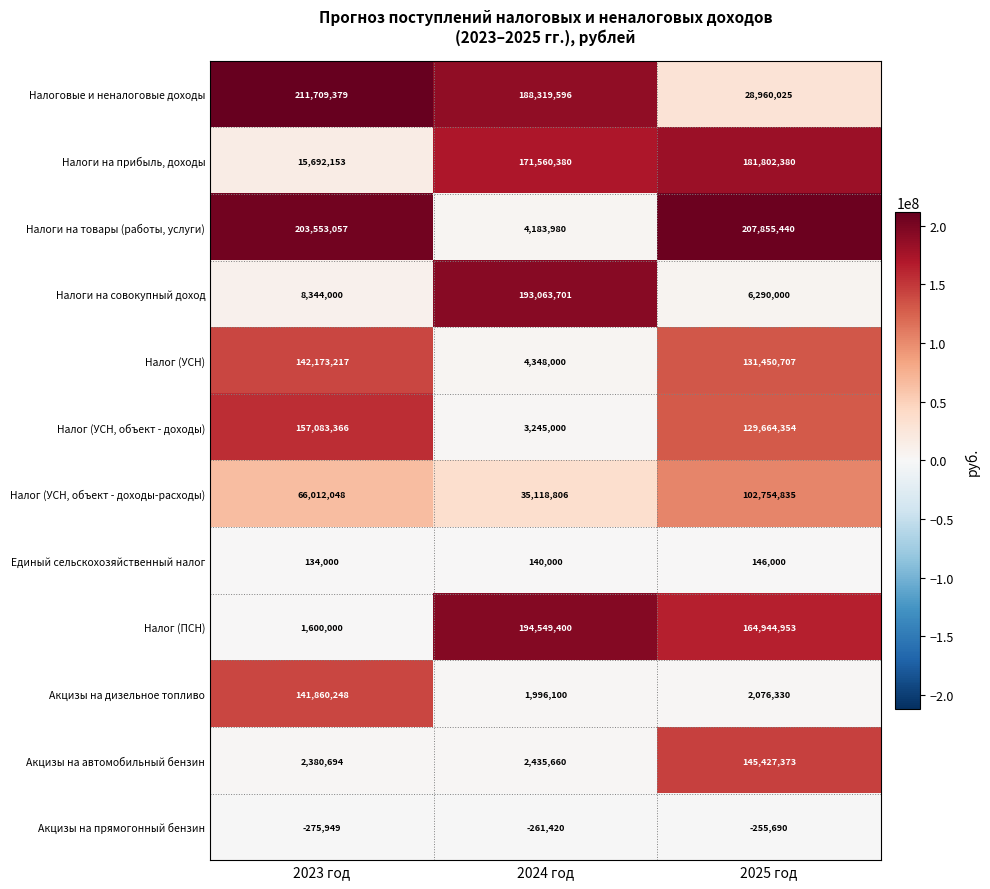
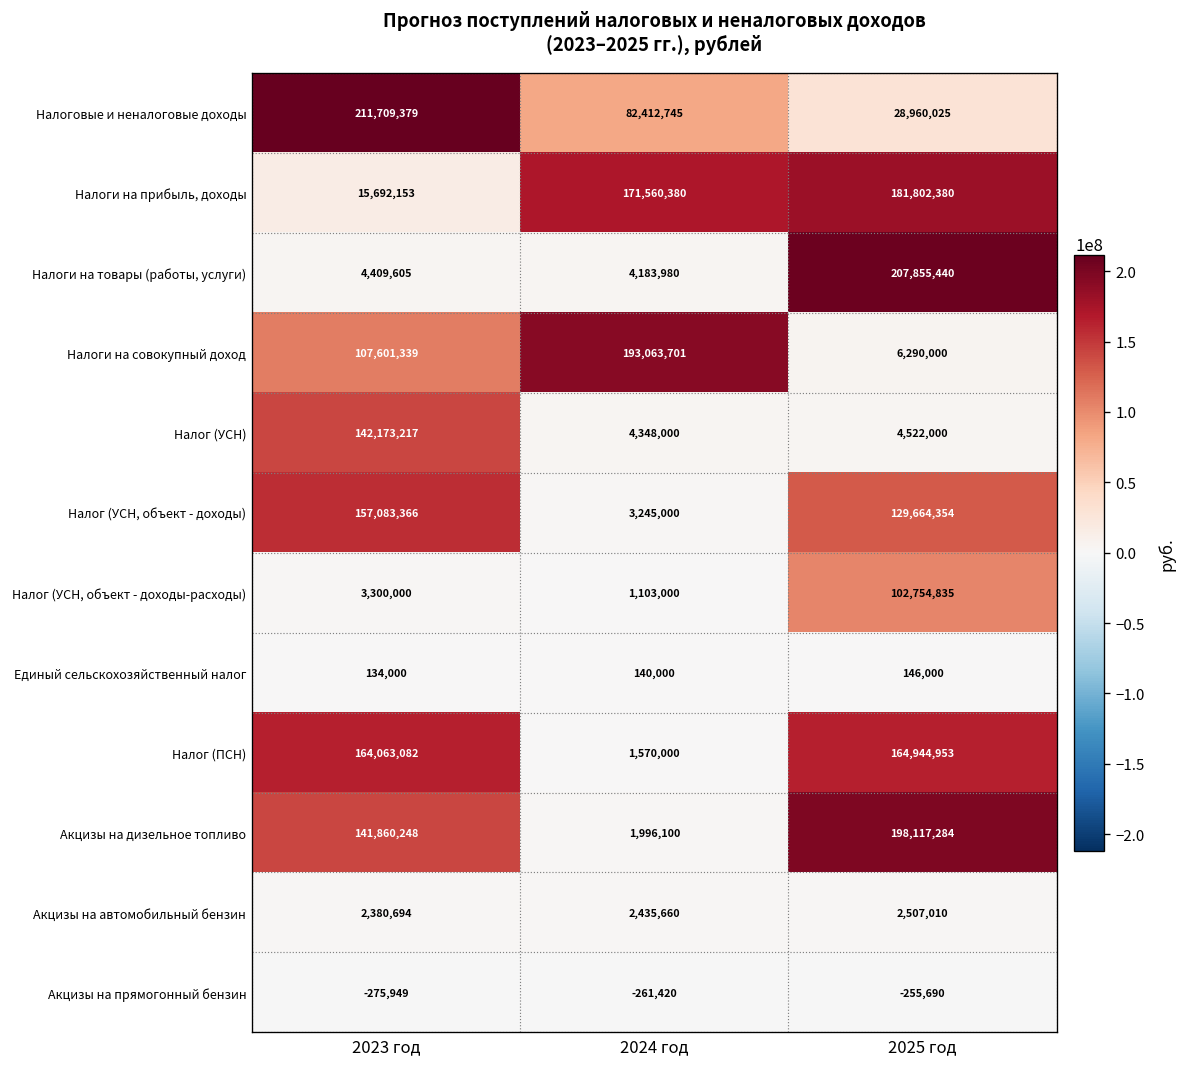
  {
    "Налоговые и неналоговые доходы": {
      "2023 год": "211,709,379",
-     "2024 год": "188,319,596",
+     "2024 год": "82,412,745",
      "2025 год": "28,960,025"
    },
    "Налоги на прибыль, доходы": {
      "2023 год": "15,692,153",
      "2024 год": "171,560,380",
      "2025 год": "181,802,380"
    },
    "Налоги на товары (работы, услуги)": {
-     "2023 год": "203,553,057",
+     "2023 год": "4,409,605",
      "2024 год": "4,183,980",
      "2025 год": "207,855,440"
    },
    "Налоги на совокупный доход": {
-     "2023 год": "8,344,000",
+     "2023 год": "107,601,339",
      "2024 год": "193,063,701",
      "2025 год": "6,290,000"
    },
    "Налог (УСН)": {
      "2023 год": "142,173,217",
      "2024 год": "4,348,000",
-     "2025 год": "131,450,707"
+     "2025 год": "4,522,000"
    },
    "Налог (УСН, объект - доходы)": {
      "2023 год": "157,083,366",
      "2024 год": "3,245,000",
      "2025 год": "129,664,354"
    },
    "Налог (УСН, объект - доходы-расходы)": {
-     "2023 год": "66,012,048",
-     "2024 год": "35,118,806",
+     "2023 год": "3,300,000",
+     "2024 год": "1,103,000",
      "2025 год": "102,754,835"
    },
    "Единый сельскохозяйственный налог": {
      "2023 год": "134,000",
      "2024 год": "140,000",
      "2025 год": "146,000"
    },
    "Налог (ПСН)": {
-     "2023 год": "1,600,000",
-     "2024 год": "194,549,400",
+     "2023 год": "164,063,082",
+     "2024 год": "1,570,000",
      "2025 год": "164,944,953"
    },
    "Акцизы на дизельное топливо": {
      "2023 год": "141,860,248",
      "2024 год": "1,996,100",
-     "2025 год": "2,076,330"
+     "2025 год": "198,117,284"
    },
    "Акцизы на автомобильный бензин": {
      "2023 год": "2,380,694",
      "2024 год": "2,435,660",
-     "2025 год": "145,427,373"
+     "2025 год": "2,507,010"
    },
    "Акцизы на прямогонный бензин": {
      "2023 год": "-275,949",
      "2024 год": "-261,420",
      "2025 год": "-255,690"
    }
  }
